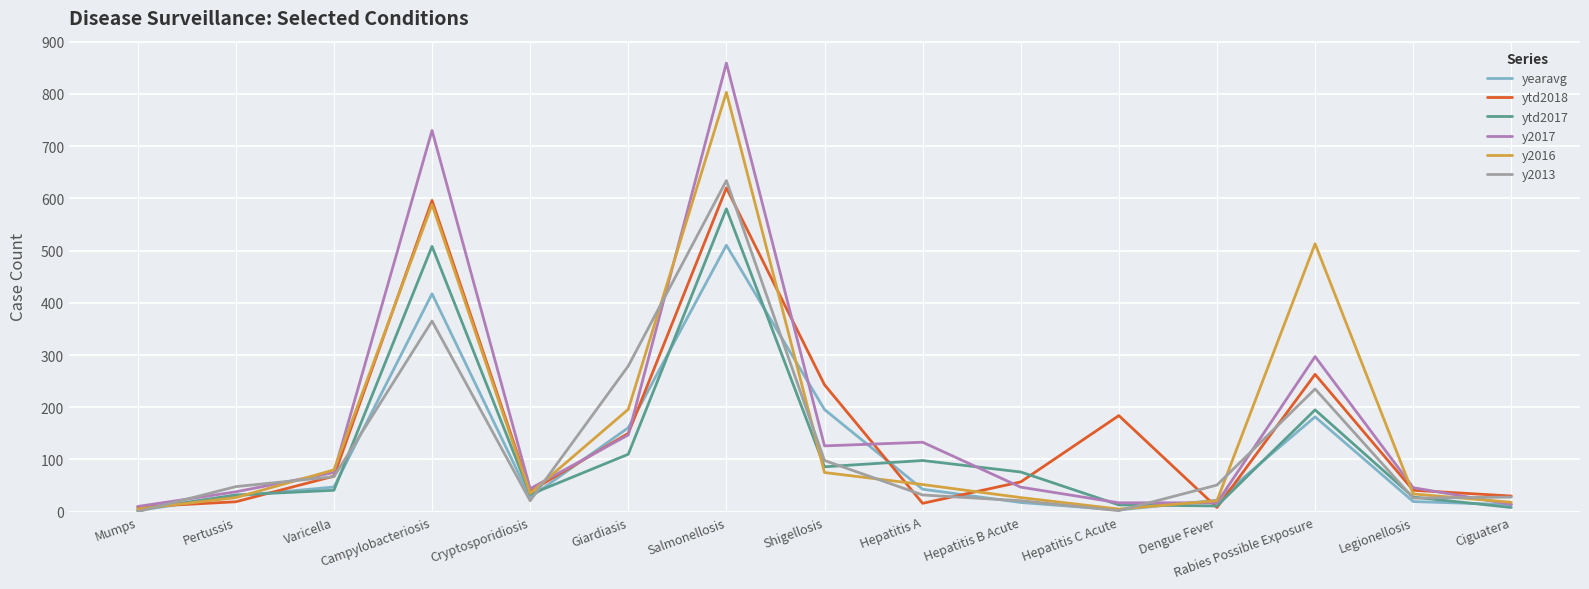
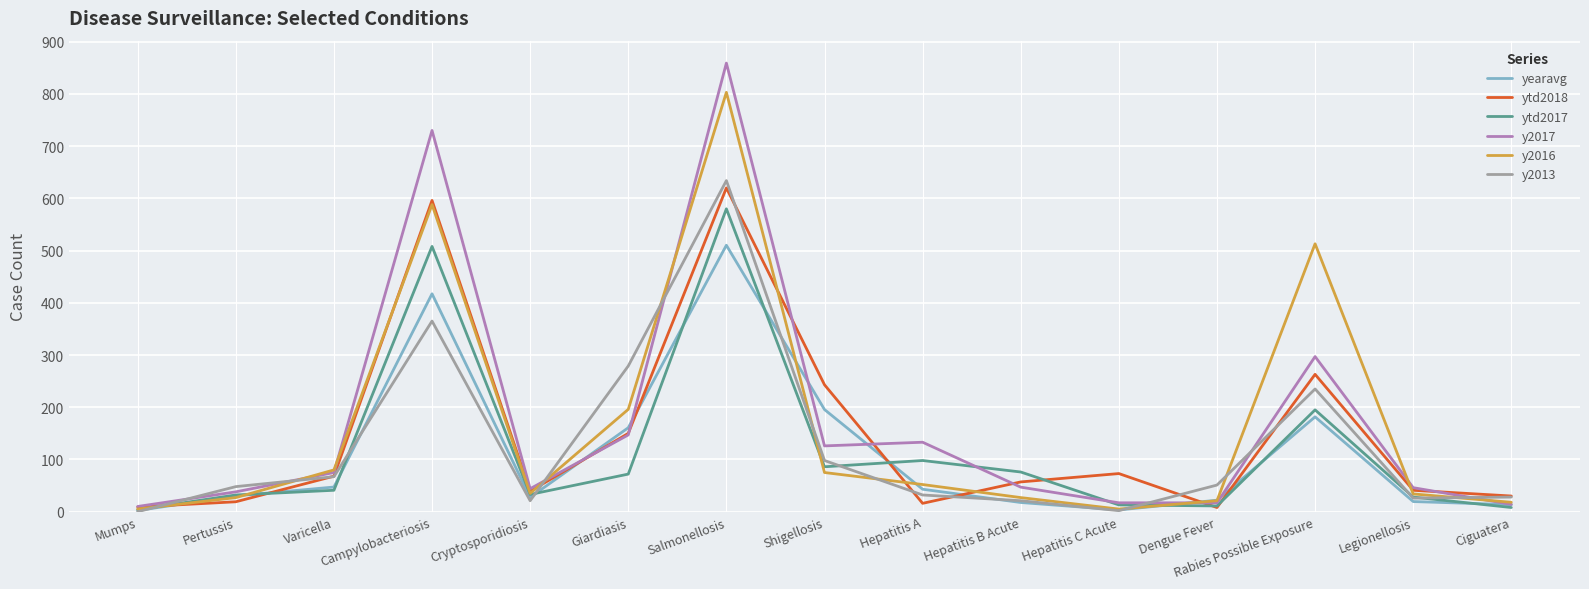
  {
    "ytd2018": {
      "Pertussis": 20,
      "Campylobacteriosis": 600,
      "Salmonellosis": 620,
      "Shigellosis": 240,
      "Hepatitis A": 20,
      "Hepatitis B Acute": 60,
-     "Hepatitis C Acute": 180,
+     "Hepatitis C Acute": 70,
      "Rabies Possible Exposure": 260,
      "Legionellosis": 40
    },
    "ytd2017": {
      "Varicella": 40,
      "Campylobacteriosis": 510,
-     "Giardiasis": 110,
+     "Giardiasis": 70,
      "Salmonellosis": 580,
      "Shigellosis": 90,
      "Hepatitis A": 100,
      "Hepatitis B Acute": 80,
      "Rabies Possible Exposure": 200,
      "Ciguatera": 10
    },
    "y2016": {
      "Varicella": 80,
      "Campylobacteriosis": 590,
      "Giardiasis": 200,
      "Salmonellosis": 800,
      "Shigellosis": 80,
      "Hepatitis A": 50,
      "Hepatitis B Acute": 30,
      "Rabies Possible Exposure": 510,
      "Legionellosis": 30
    }
  }
